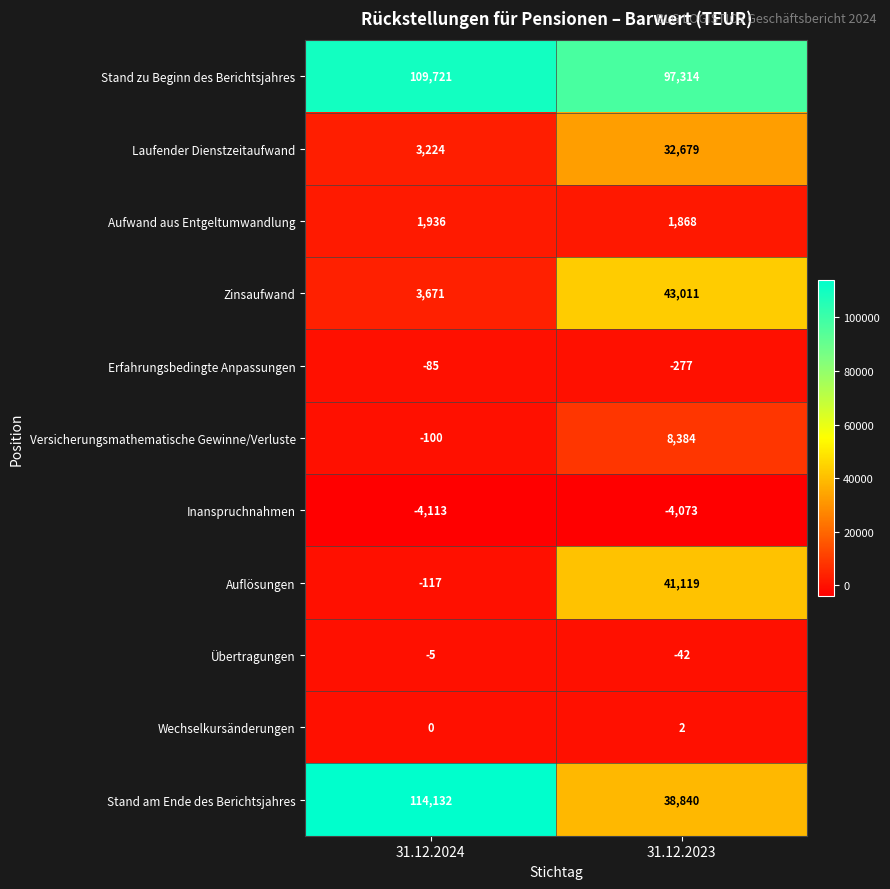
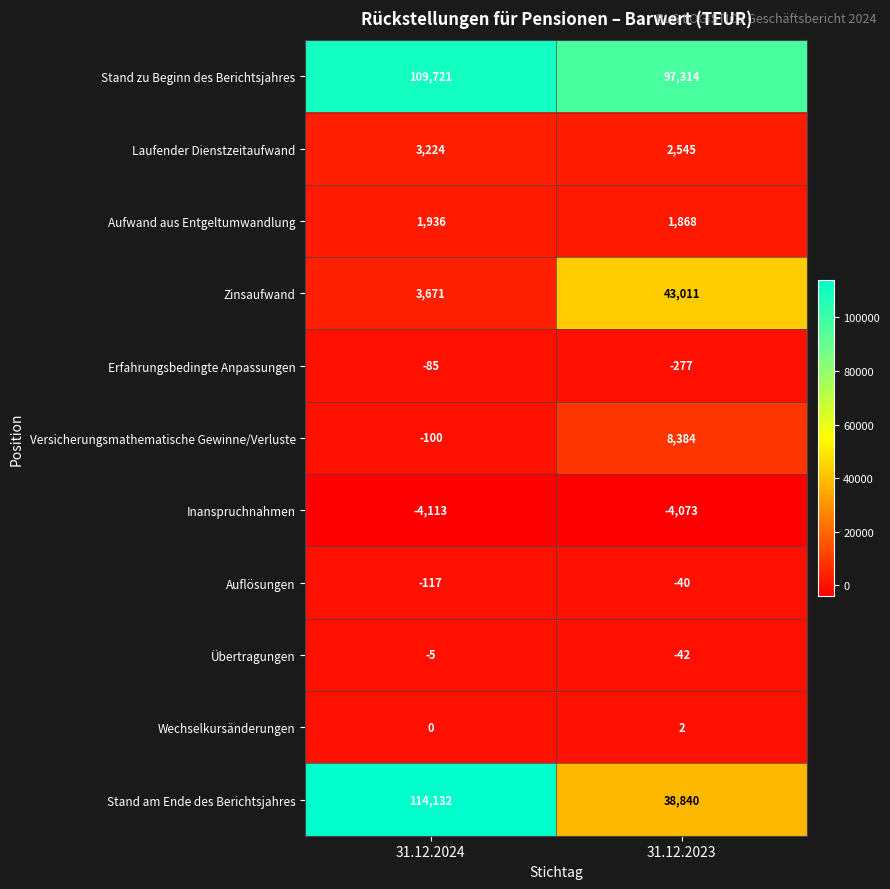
  {
    "Stand zu Beginn des Berichtsjahres": {
      "31.12.2024": "109,721",
      "31.12.2023": "97,314"
    },
    "Laufender Dienstzeitaufwand": {
      "31.12.2024": "3,224",
-     "31.12.2023": "32,679"
+     "31.12.2023": "2,545"
    },
    "Aufwand aus Entgeltumwandlung": {
      "31.12.2024": "1,936",
      "31.12.2023": "1,868"
    },
    "Zinsaufwand": {
      "31.12.2024": "3,671",
      "31.12.2023": "43,011"
    },
    "Erfahrungsbedingte Anpassungen": {
      "31.12.2024": "-85",
      "31.12.2023": "-277"
    },
    "Versicherungsmathematische Gewinne/Verluste": {
      "31.12.2024": "-100",
      "31.12.2023": "8,384"
    },
    "Inanspruchnahmen": {
      "31.12.2024": "-4,113",
      "31.12.2023": "-4,073"
    },
    "Auflösungen": {
      "31.12.2024": "-117",
-     "31.12.2023": "41,119"
+     "31.12.2023": "-40"
    },
    "Übertragungen": {
      "31.12.2024": "-5",
      "31.12.2023": "-42"
    },
    "Wechselkursänderungen": {
      "31.12.2024": "0",
      "31.12.2023": "2"
    },
    "Stand am Ende des Berichtsjahres": {
      "31.12.2024": "114,132",
      "31.12.2023": "38,840"
    }
  }
